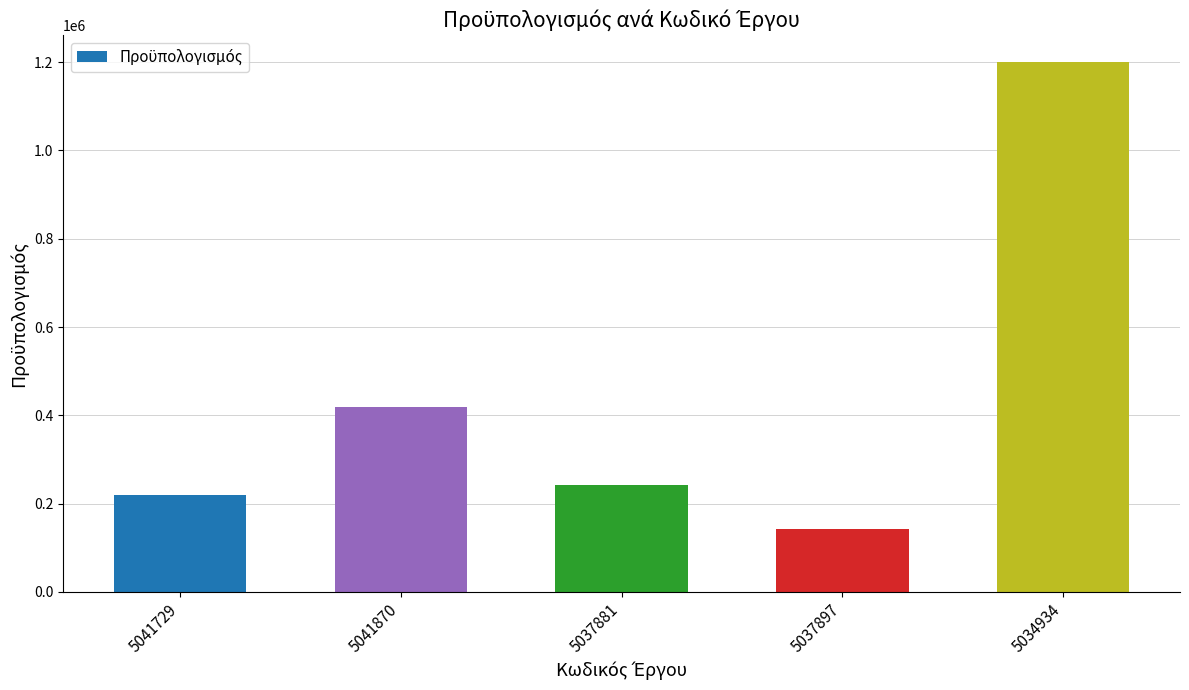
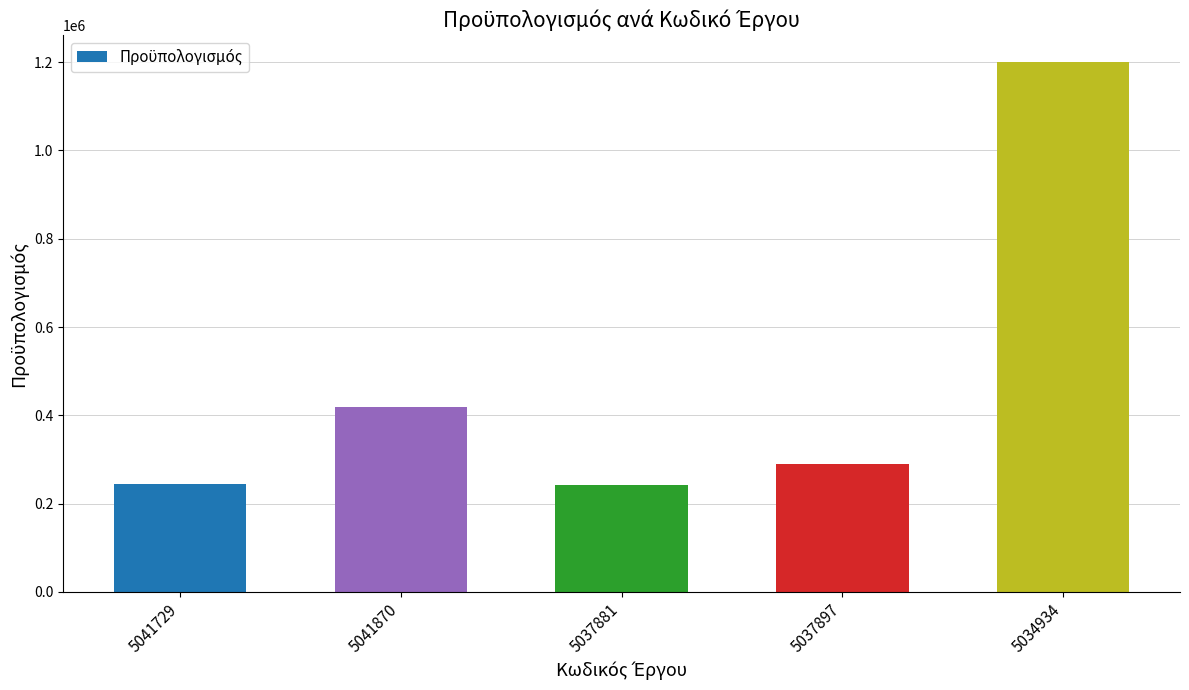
  {
-   "5041729": 220000,
+   "5041729": 240000,
    "5041870": 420000,
    "5037881": 240000,
-   "5037897": 140000,
+   "5037897": 290000,
    "5034934": 1200000
  }
